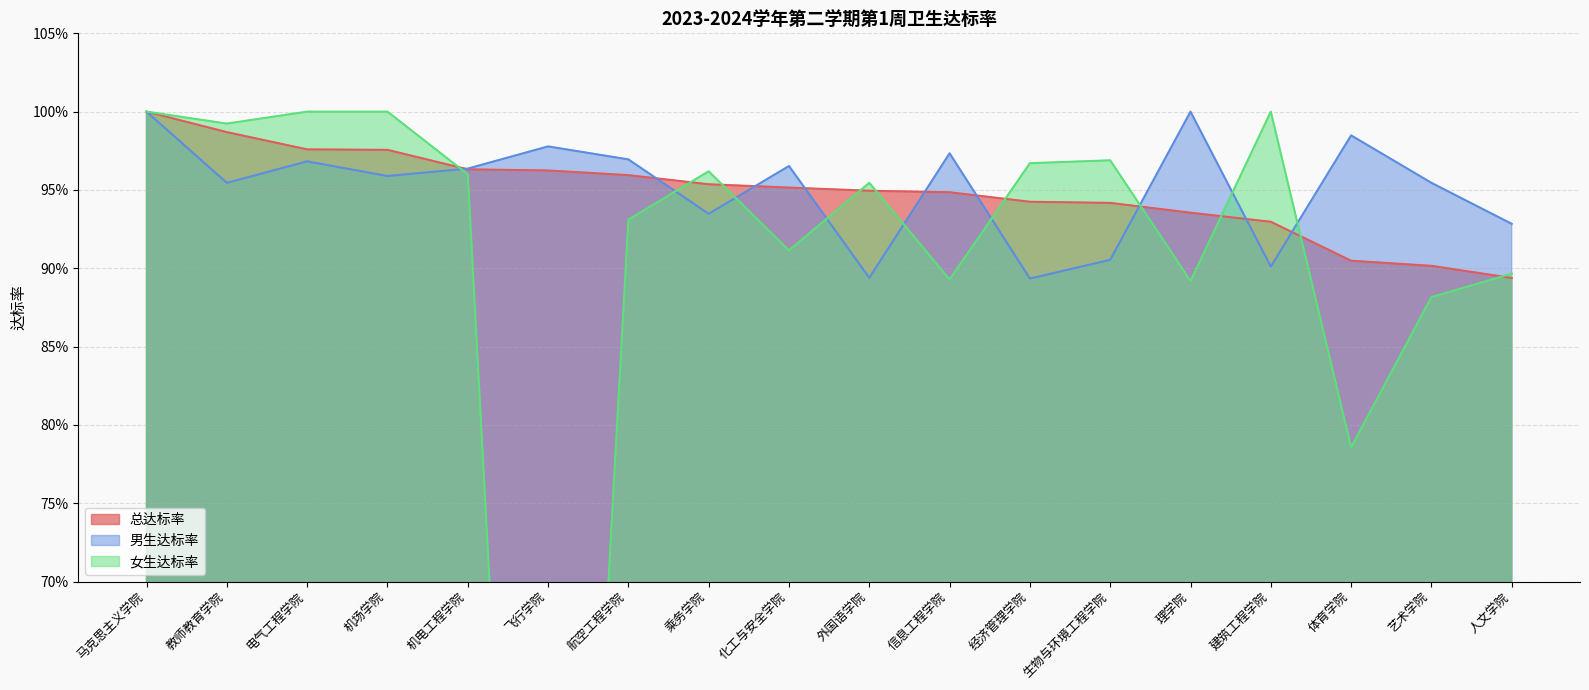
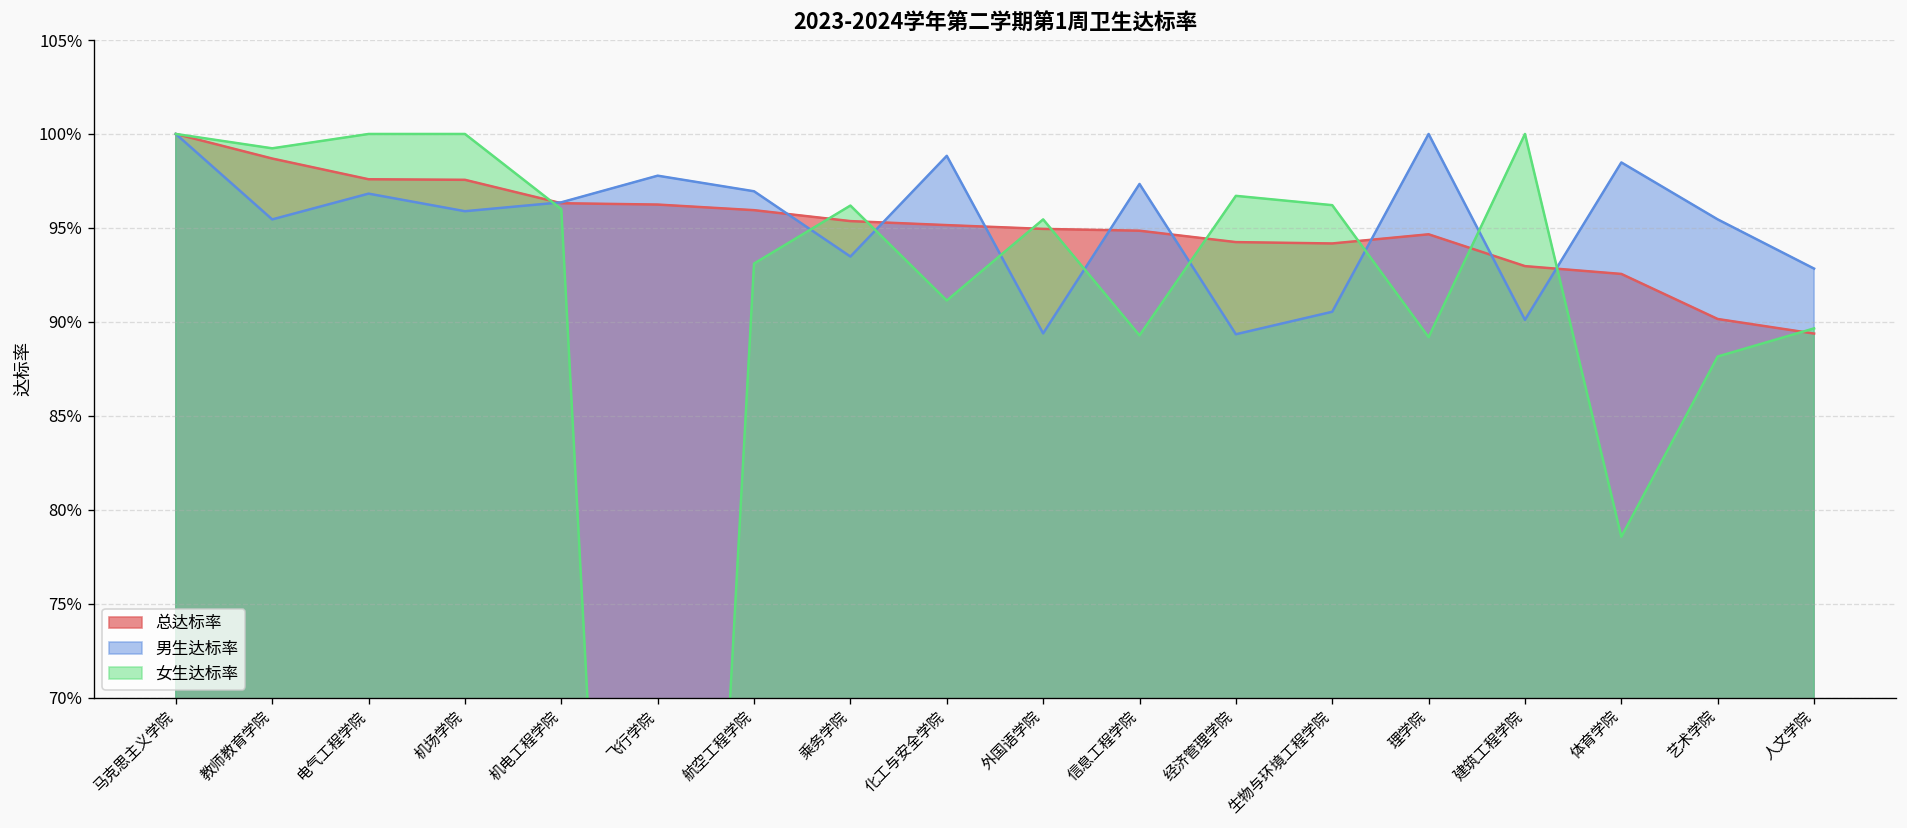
  {
    "总达标率": {
      "教师教育学院": "98.7%",
      "电气工程学院": "97.6%",
      "机场学院": "97.6%",
      "飞行学院": "96.2%",
      "航空工程学院": "95.9%",
      "乘务学院": "95.4%",
      "化工与安全学院": "95.2%",
      "外国语学院": "94.9%",
      "信息工程学院": "94.9%",
      "经济管理学院": "94.2%",
      "生物与环境工程学院": "94.2%",
-     "理学院": "93.5%",
+     "理学院": "94.7%",
      "建筑工程学院": "93.0%",
-     "体育学院": "90.5%",
+     "体育学院": "92.6%",
      "艺术学院": "90.2%",
      "人文学院": "89.4%"
    },
    "男生达标率": {
      "教师教育学院": "95.5%",
      "电气工程学院": "96.8%",
      "机场学院": "95.9%",
      "飞行学院": "97.8%",
      "航空工程学院": "97.0%",
      "乘务学院": "93.5%",
-     "化工与安全学院": "96.5%",
+     "化工与安全学院": "98.8%",
      "外国语学院": "89.4%",
      "信息工程学院": "97.3%",
      "经济管理学院": "89.3%",
      "生物与环境工程学院": "90.5%",
      "理学院": "100.0%",
      "建筑工程学院": "90.1%",
      "体育学院": "98.5%",
      "艺术学院": "95.5%",
      "人文学院": "92.8%"
    },
    "女生达标率": {
      "教师教育学院": "99.2%",
      "电气工程学院": "100.0%",
      "机场学院": "100.0%",
      "机电工程学院": "96.0%",
      "航空工程学院": "93.1%",
      "乘务学院": "96.2%",
      "化工与安全学院": "91.1%",
      "外国语学院": "95.5%",
      "信息工程学院": "89.3%",
      "经济管理学院": "96.7%",
-     "生物与环境工程学院": "96.9%",
+     "生物与环境工程学院": "96.2%",
      "理学院": "89.2%",
      "建筑工程学院": "100.0%",
      "体育学院": "78.6%",
      "艺术学院": "88.2%",
      "人文学院": "89.7%"
    }
  }
